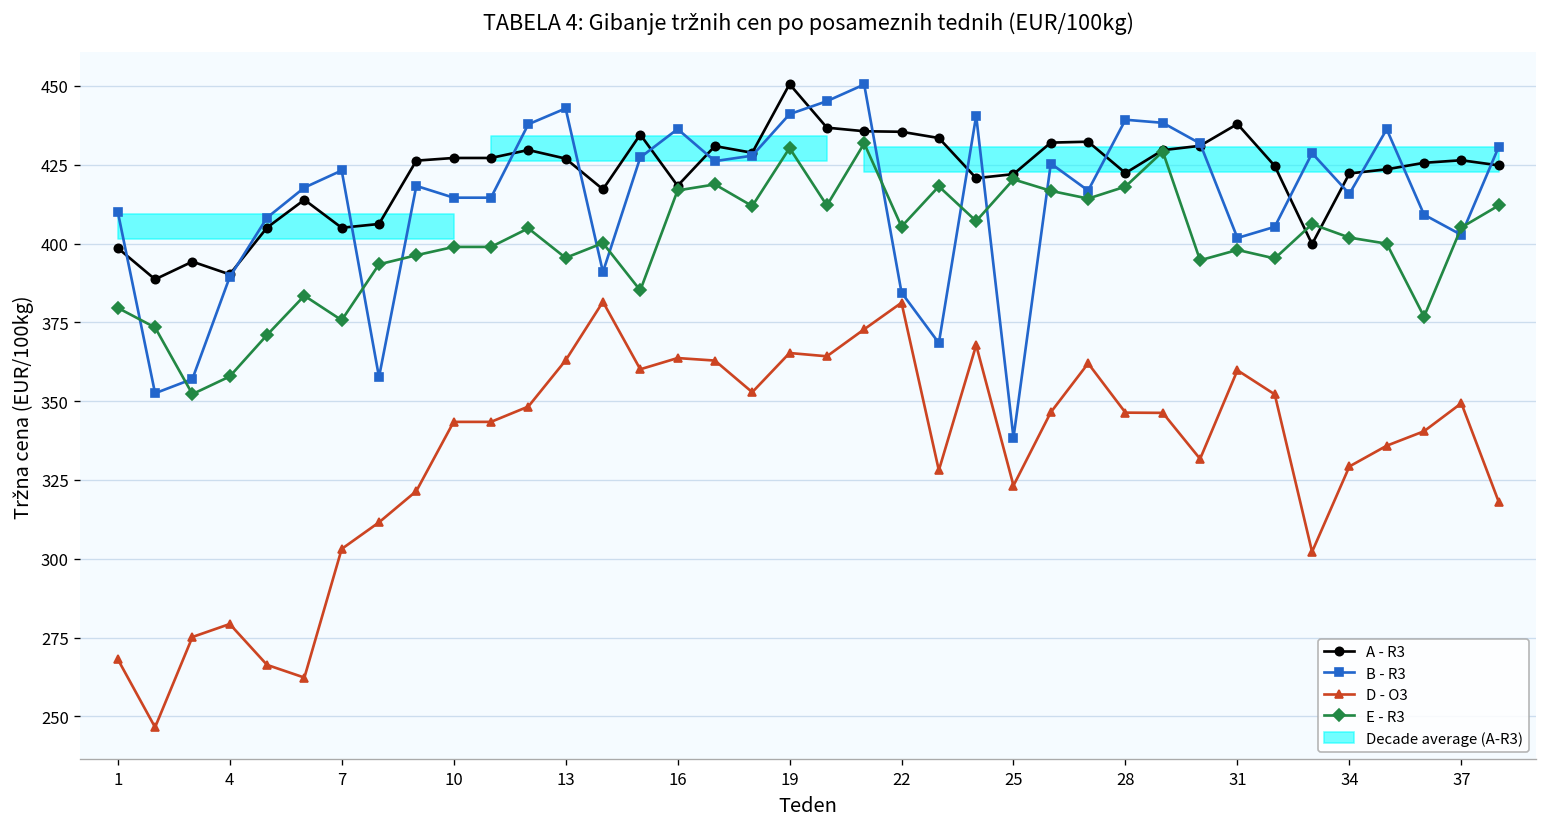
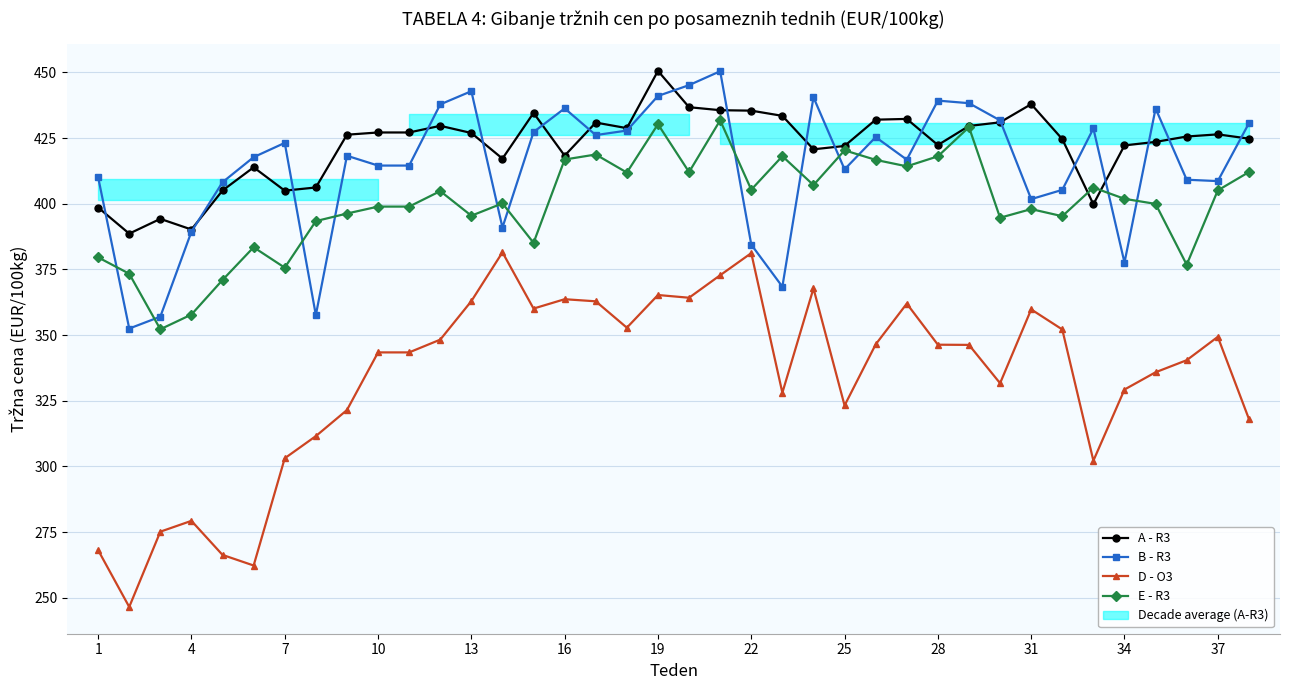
  {
    "A - R3": {
      "1": 399,
      "7": 405,
      "10": 427,
      "13": 427,
      "16": 418,
      "19": 451,
      "22": 435,
      "25": 422,
      "28": 422,
      "31": 438,
      "34": 422,
      "37": 426
    },
    "B - R3": {
      "7": 423,
      "10": 415,
      "13": 443,
      "16": 436,
      "19": 441,
      "22": 384,
-     "25": 338,
+     "25": 413,
      "28": 439,
      "31": 402,
-     "34": 416,
-     "37": 403
+     "34": 378,
+     "37": 409
    },
    "D - O3": {
      "1": 268,
      "4": 279,
      "7": 303,
      "10": 343,
      "13": 363,
      "16": 364,
      "19": 365,
      "22": 381,
      "25": 323,
      "28": 346,
      "31": 360,
      "34": 329,
      "37": 349
    },
    "E - R3": {
      "1": 380,
      "4": 358,
      "7": 376,
      "10": 399,
      "13": 395,
      "16": 417,
      "19": 430,
      "22": 405,
      "25": 420,
      "28": 418,
      "31": 398,
      "34": 402,
      "37": 405
    }
  }
